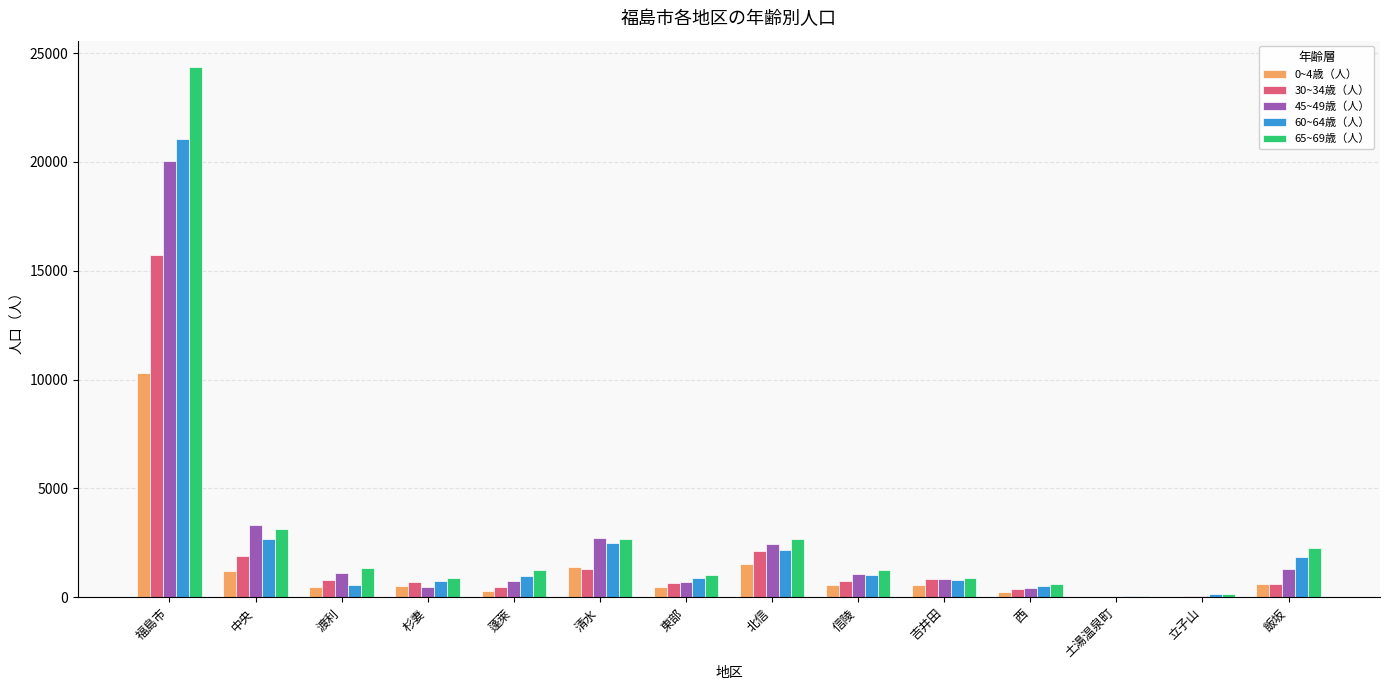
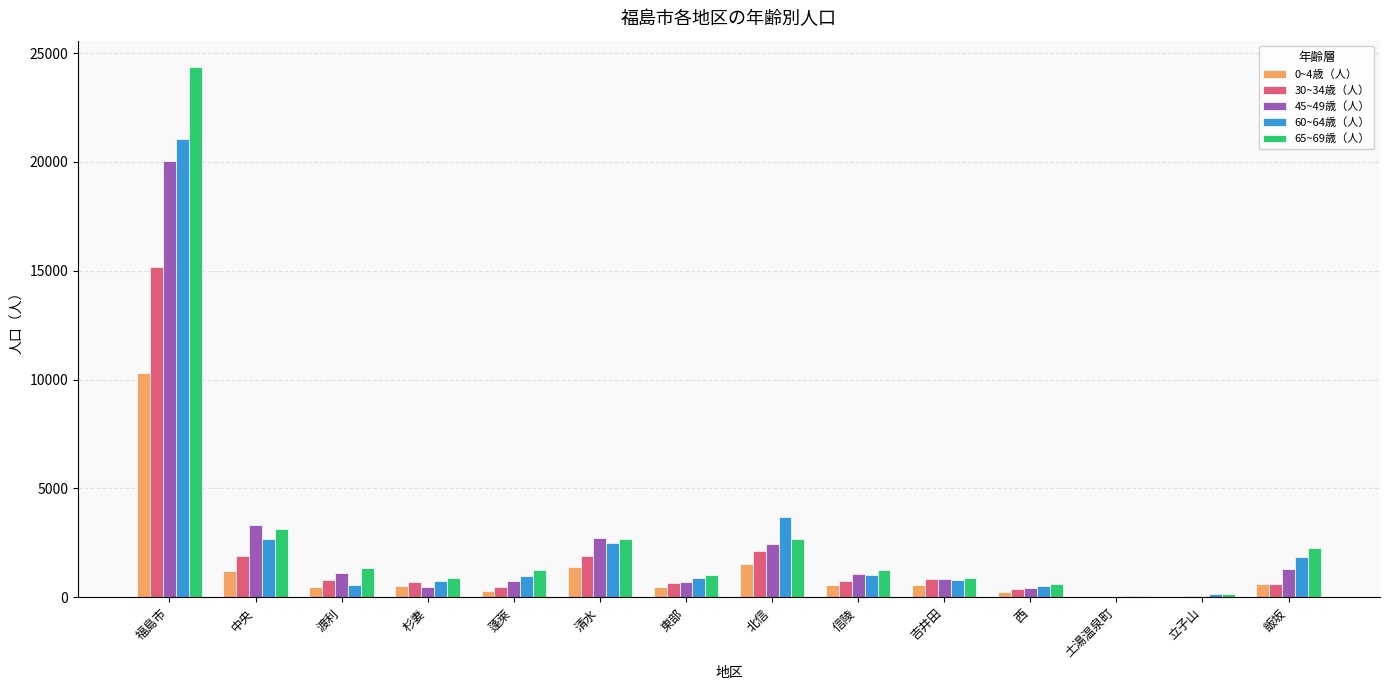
  {
    "0~4歳（人）": {
      "福島市": 10300,
      "中央": 1200,
      "渡利": 500,
      "杉妻": 500,
      "蓬萊": 300,
      "清水": 1400,
      "東部": 500,
      "北信": 1500,
      "信陵": 500,
      "吉井田": 500,
      "西": 300,
      "飯坂": 600
    },
    "30~34歳（人）": {
-     "福島市": 15700,
+     "福島市": 15200,
      "中央": 1900,
      "渡利": 800,
      "杉妻": 700,
      "蓬萊": 500,
-     "清水": 1300,
+     "清水": 1900,
      "東部": 600,
      "北信": 2100,
      "信陵": 700,
      "吉井田": 800,
      "西": 400,
      "飯坂": 600
    },
    "45~49歳（人）": {
      "福島市": 20000,
      "中央": 3300,
      "渡利": 1100,
      "杉妻": 500,
      "蓬萊": 700,
      "清水": 2700,
      "東部": 700,
      "北信": 2400,
      "信陵": 1100,
      "吉井田": 900,
      "西": 400,
      "飯坂": 1300
    },
    "60~64歳（人）": {
      "福島市": 21000,
      "中央": 2700,
      "渡利": 600,
      "杉妻": 700,
      "蓬萊": 1000,
      "清水": 2500,
      "東部": 900,
-     "北信": 2200,
+     "北信": 3700,
      "信陵": 1000,
      "吉井田": 800,
      "西": 500,
      "立子山": 100,
      "飯坂": 1800
    },
    "65~69歳（人）": {
      "福島市": 24400,
      "中央": 3100,
      "渡利": 1300,
      "杉妻": 900,
      "蓬萊": 1300,
      "清水": 2700,
      "東部": 1000,
      "北信": 2700,
      "信陵": 1200,
      "吉井田": 900,
      "西": 600,
      "立子山": 200,
      "飯坂": 2200
    }
  }
